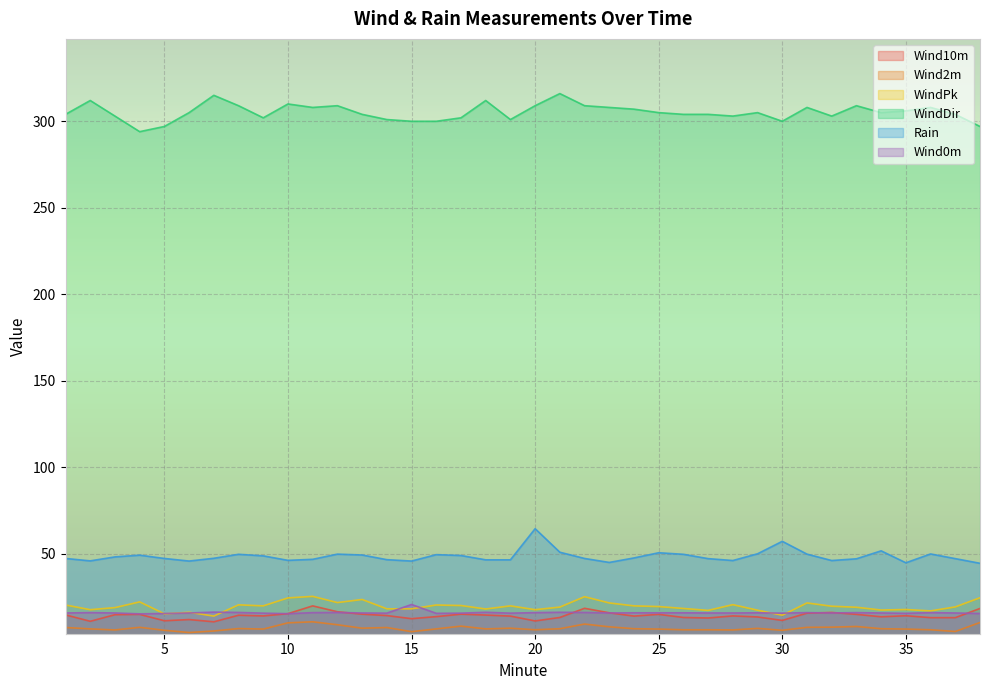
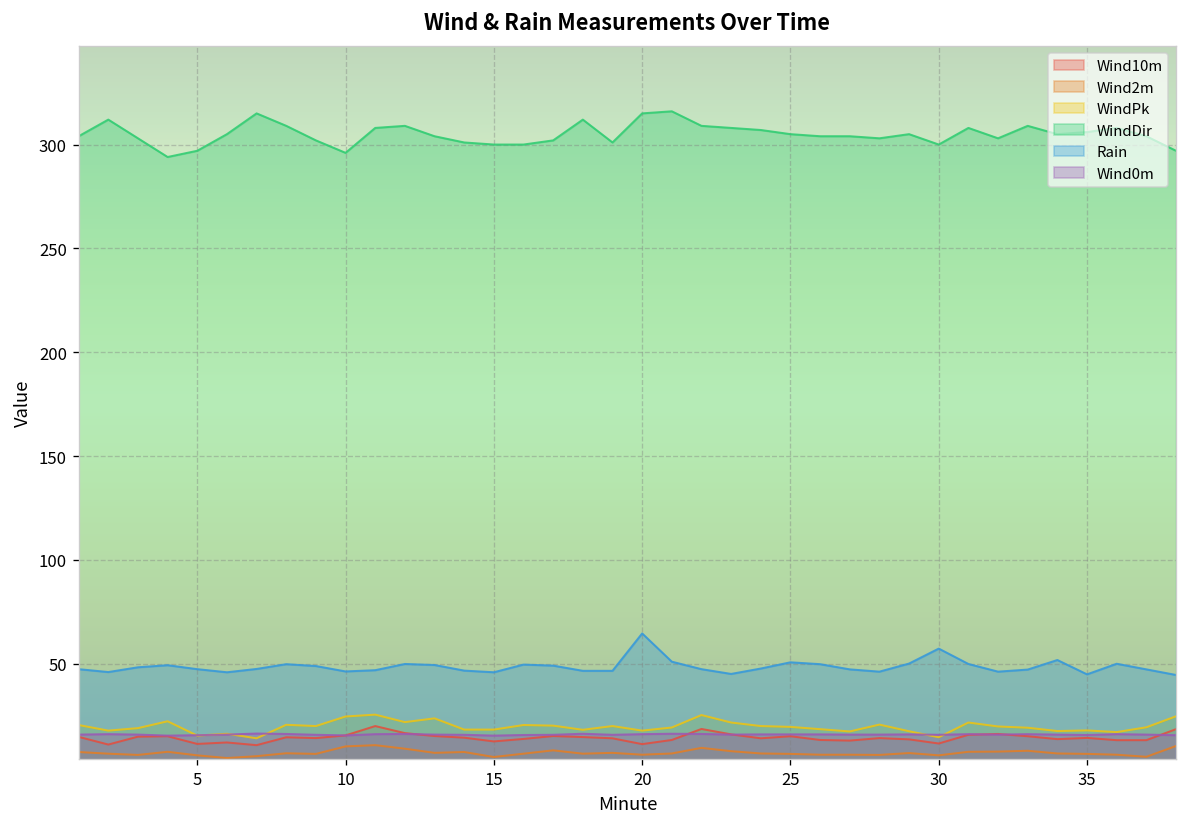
  {
    "WindDir": {
      "5": 297,
-     "10": 310,
+     "10": 296,
      "15": 300,
-     "20": 309,
+     "20": 315,
      "25": 305,
      "30": 300
    },
    "Rain": {
      "5": 47,
      "10": 46,
      "15": 46,
      "20": 65,
      "25": 51,
      "30": 57,
      "35": 45
    },
    "Wind0m": {
-     "15": 21,
+     "15": 15,
      "20": 16
    }
  }
